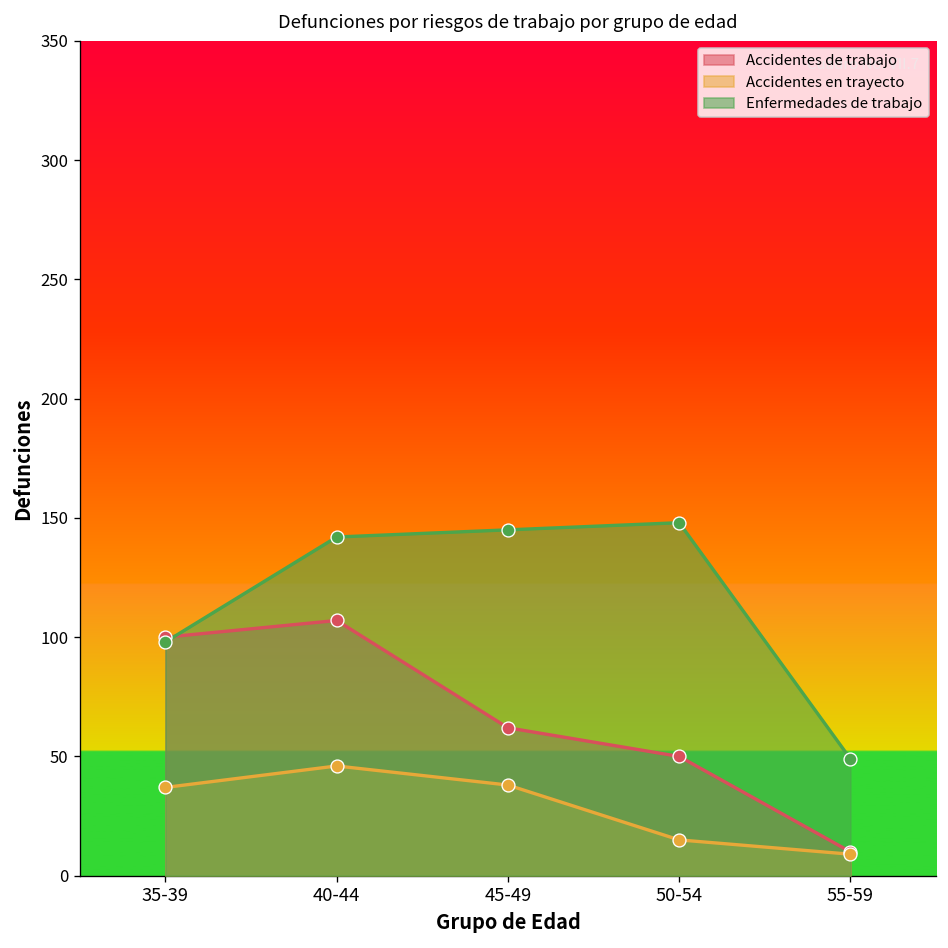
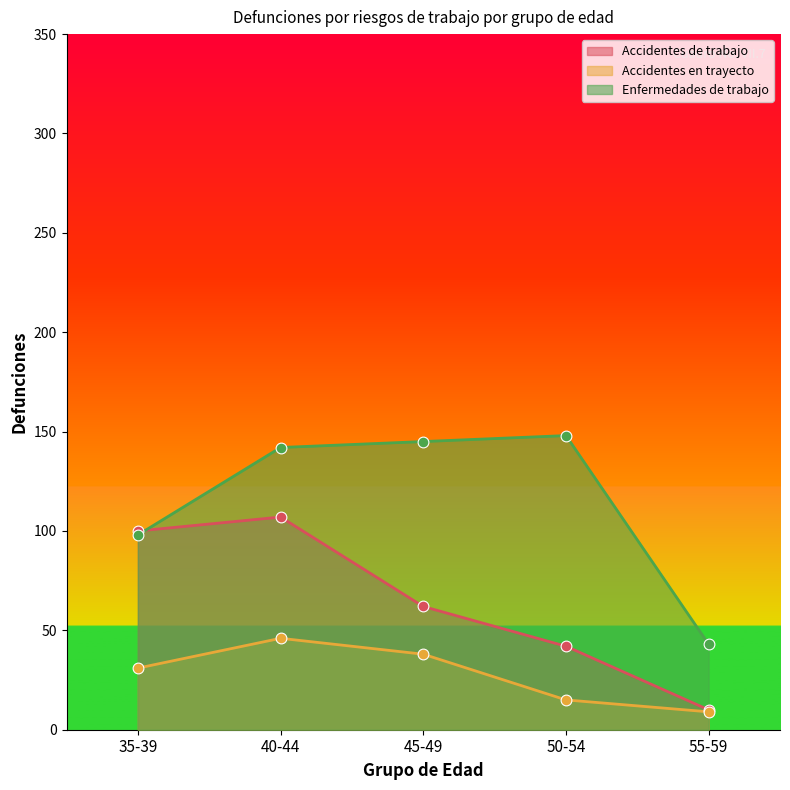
  {
    "Accidentes de trabajo": {
      "35-39": 100,
      "40-44": 107,
      "45-49": 62,
-     "50-54": 50
+     "50-54": 42
    },
    "Accidentes en trayecto": {
-     "35-39": 37,
+     "35-39": 31,
      "40-44": 46,
      "45-49": 38,
      "50-54": 15
    },
    "Enfermedades de trabajo": {
      "35-39": 98,
      "40-44": 142,
      "45-49": 145,
      "50-54": 148,
-     "55-59": 49
+     "55-59": 43
    }
  }
